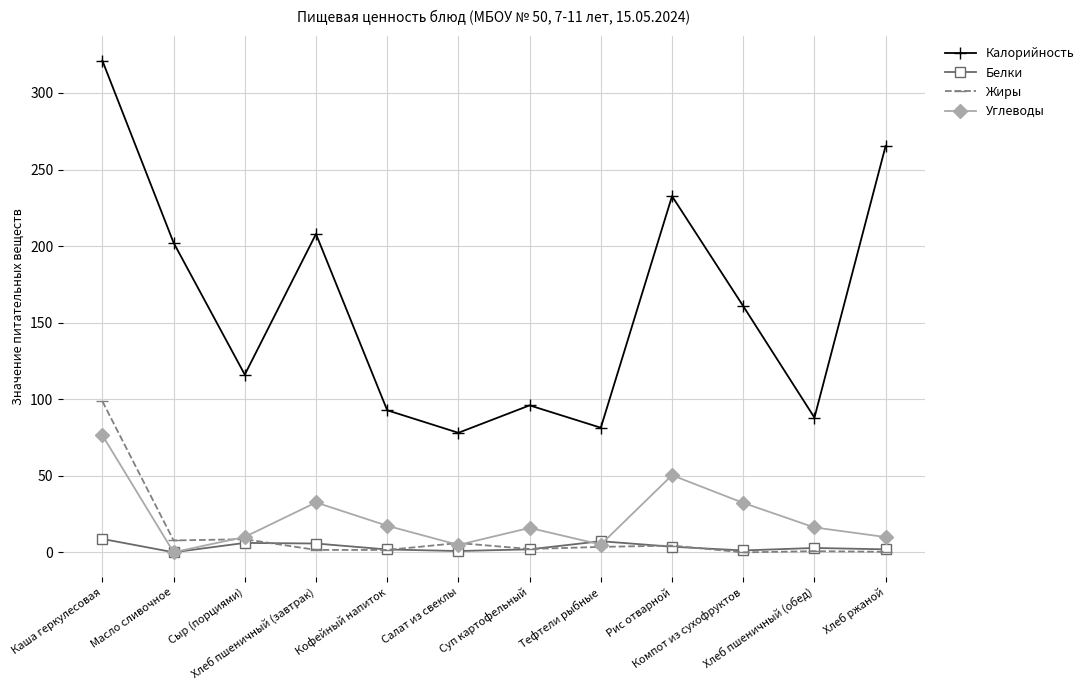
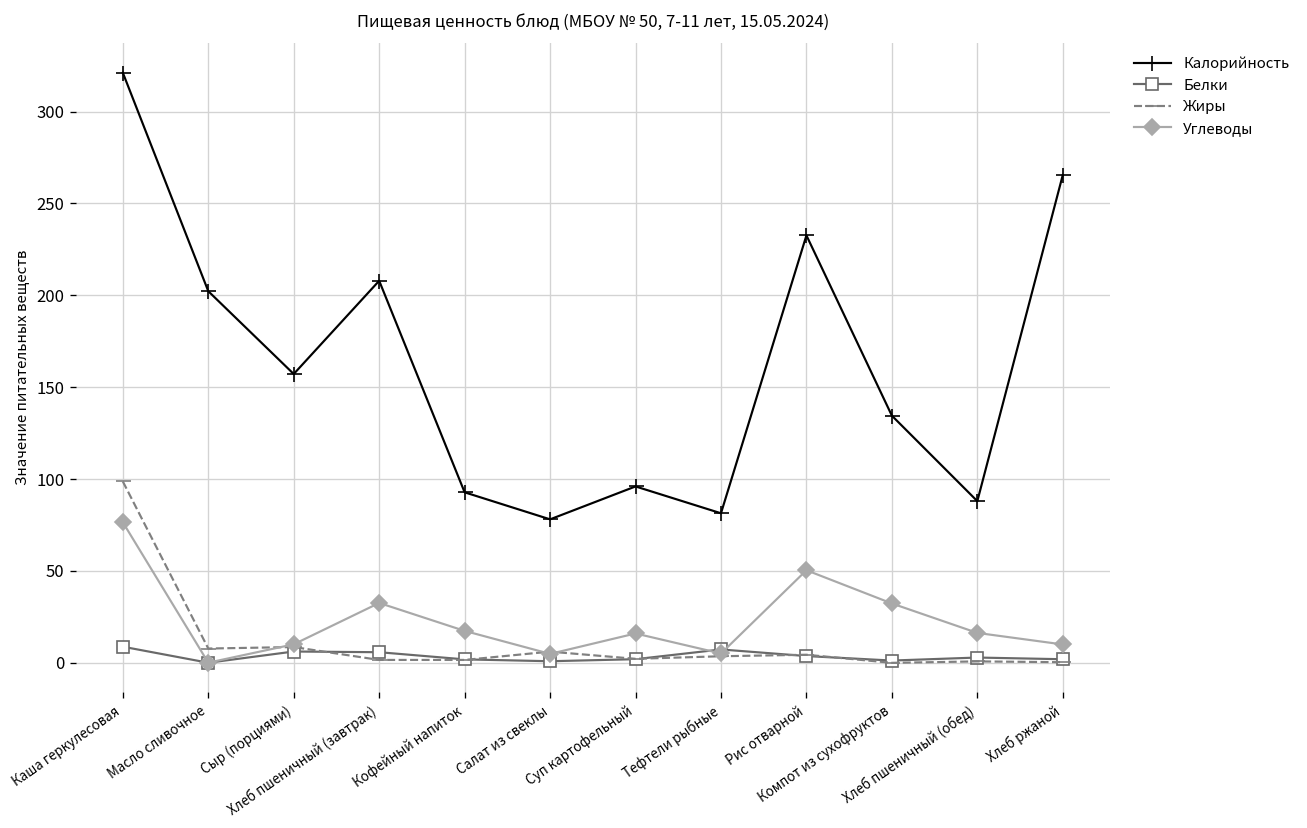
  {
    "Калорийность": {
      "Каша геркулесовая": 321,
      "Масло сливочное": 202,
-     "Сыр (порциями)": 116,
+     "Сыр (порциями)": 157,
      "Хлеб пшеничный (завтрак)": 208,
      "Кофейный напиток": 93,
      "Салат из свеклы": 78,
      "Суп картофельный": 96,
      "Тефтели рыбные": 81,
      "Рис отварной": 233,
-     "Компот из сухофруктов": 161,
+     "Компот из сухофруктов": 135,
      "Хлеб пшеничный (обед)": 88,
      "Хлеб ржаной": 265
    },
    "Углеводы": {
      "Каша геркулесовая": 77,
      "Хлеб пшеничный (завтрак)": 33,
      "Кофейный напиток": 17,
      "Суп картофельный": 16,
      "Рис отварной": 50,
      "Компот из сухофруктов": 32,
      "Хлеб пшеничный (обед)": 16,
      "Хлеб ржаной": 10
    }
  }
